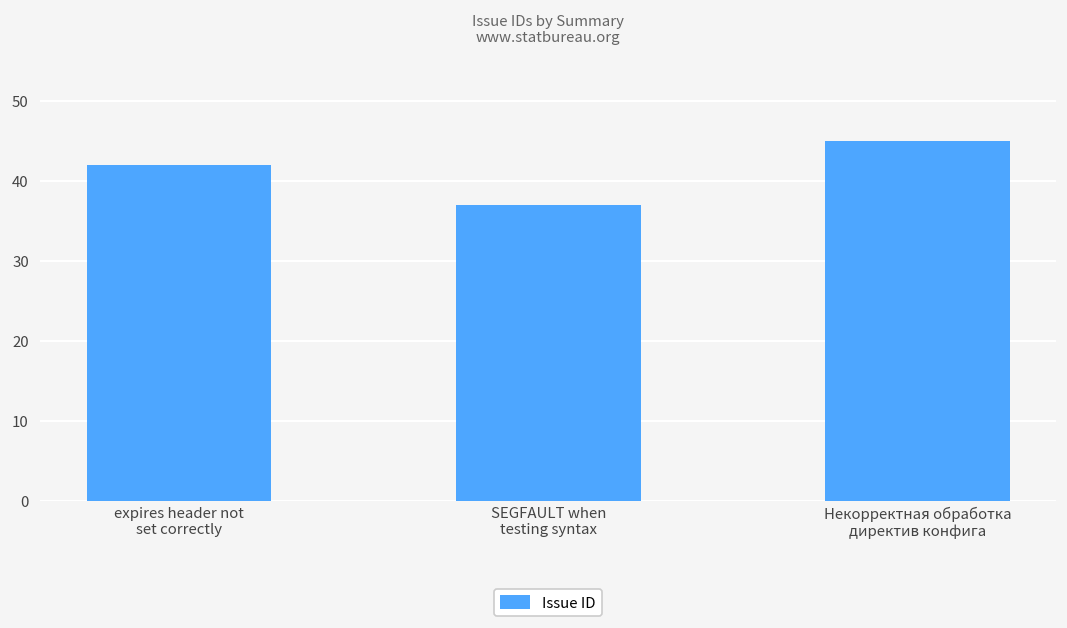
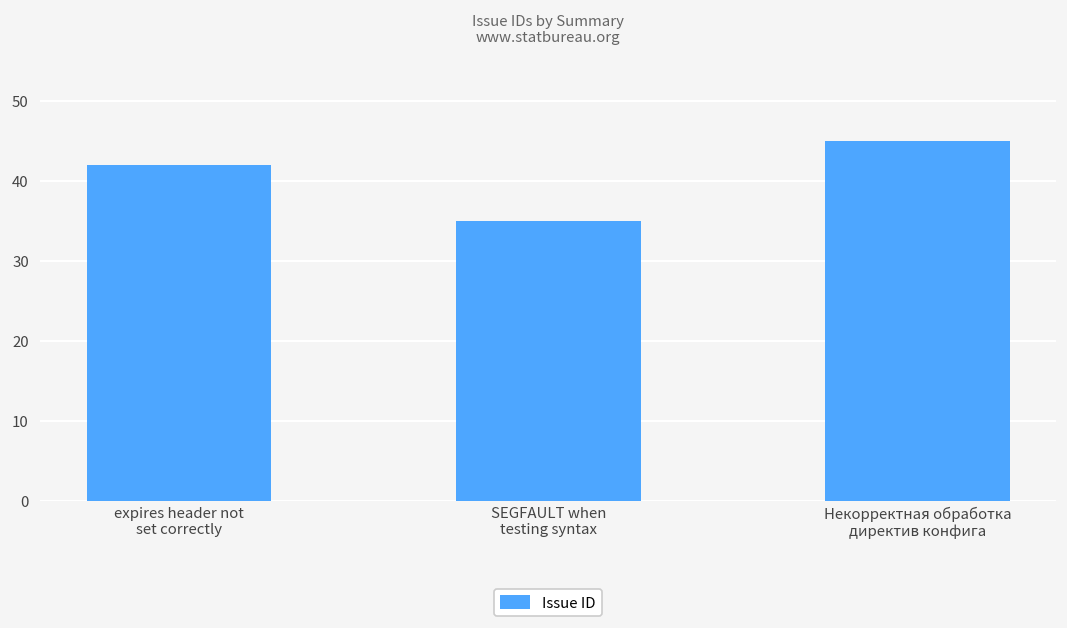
  {
    "expires header not set correctly": 42,
-   "SEGFAULT when testing syntax": 37,
+   "SEGFAULT when testing syntax": 35,
    "Некорректная обработка директив конфига": 45
  }
